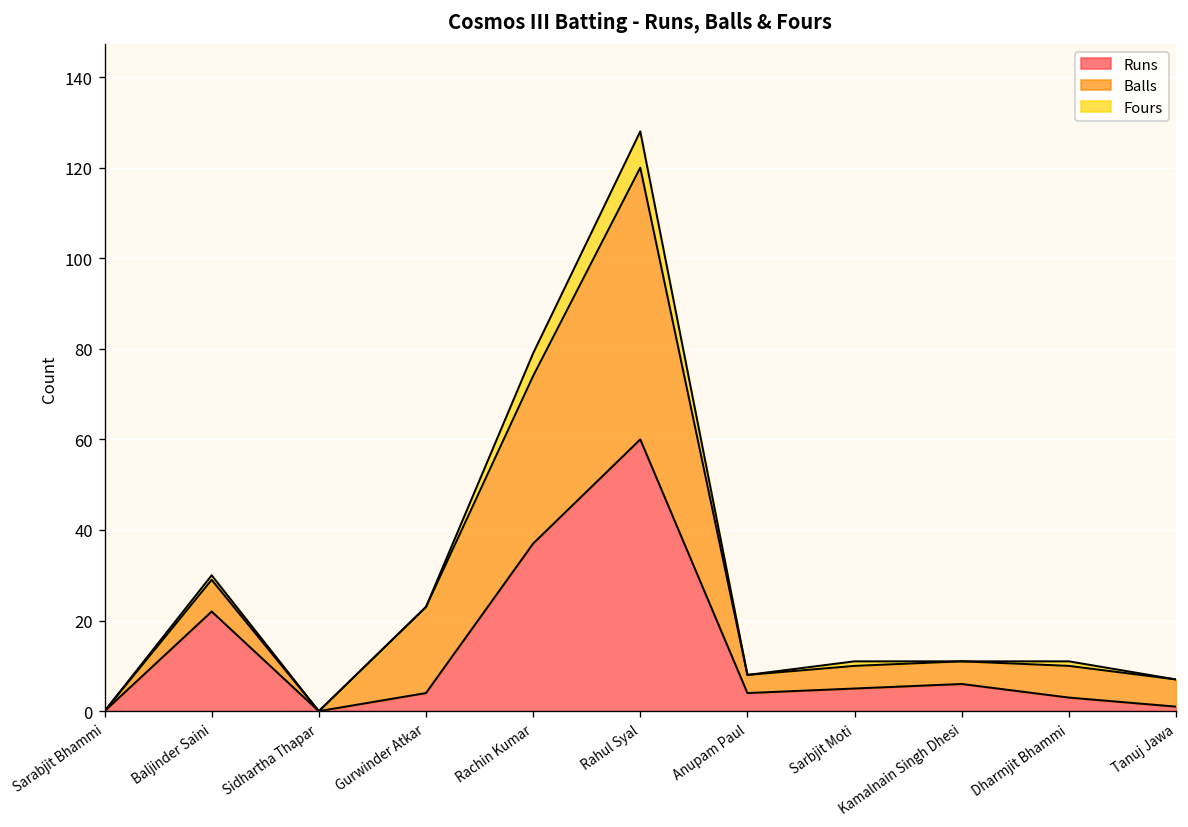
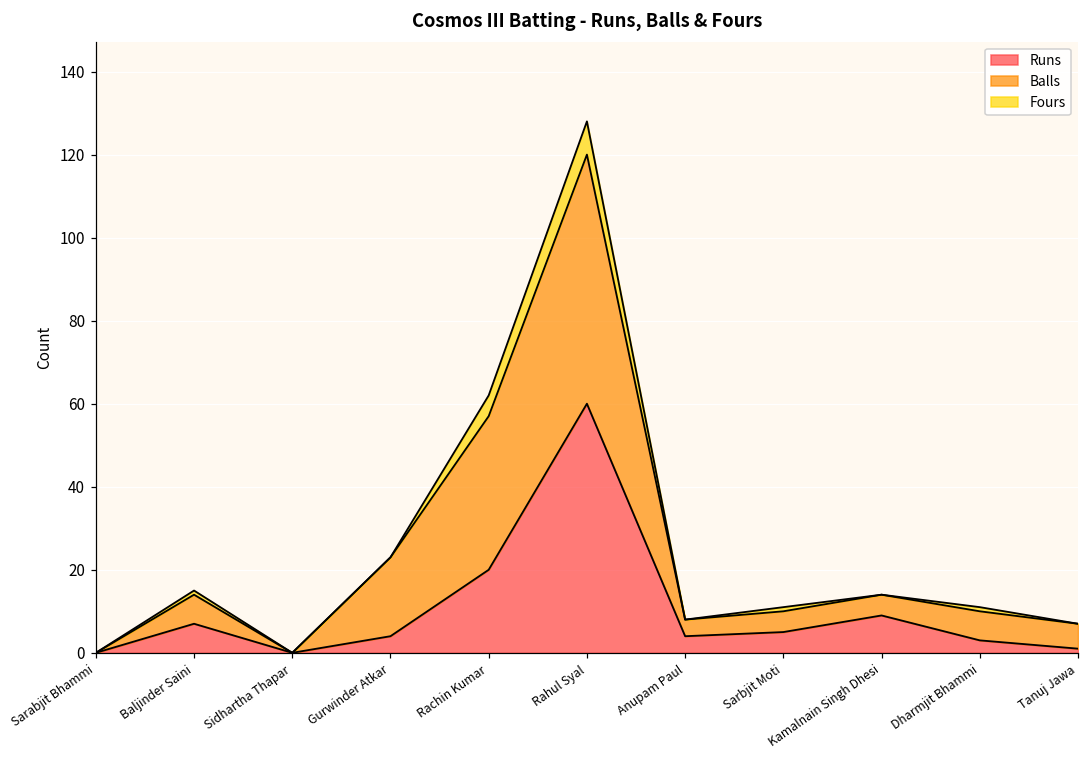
  {
    "Runs": {
-     "Baljinder Saini": 22,
+     "Baljinder Saini": 7,
      "Gurwinder Atkar": 4,
-     "Rachin Kumar": 37,
+     "Rachin Kumar": 20,
      "Rahul Syal": 60,
      "Anupam Paul": 4,
      "Sarbjit Moti": 5,
-     "Kamalnain Singh Dhesi": 6,
+     "Kamalnain Singh Dhesi": 9,
      "Dharmjit Bhammi": 3,
      "Tanuj Jawa": 1
    },
    "Balls": {
      "Baljinder Saini": 7,
      "Rachin Kumar": 37,
      "Rahul Syal": 60,
      "Sarbjit Moti": 5,
      "Dharmjit Bhammi": 7
    },
    "Fours": {
      "Baljinder Saini": 1,
      "Rachin Kumar": 5,
      "Rahul Syal": 8,
      "Sarbjit Moti": 1,
      "Dharmjit Bhammi": 1
    }
  }
